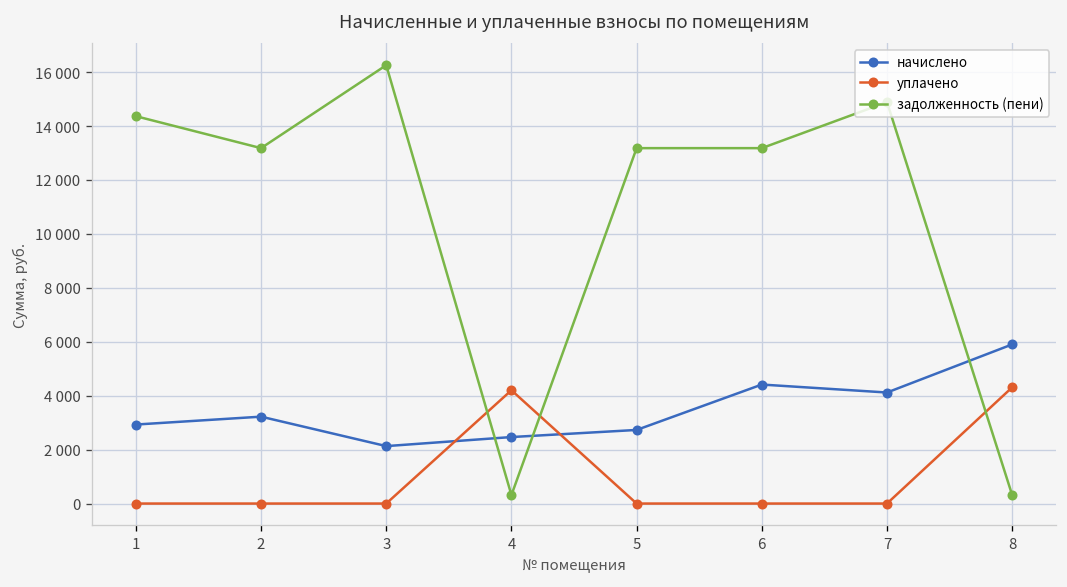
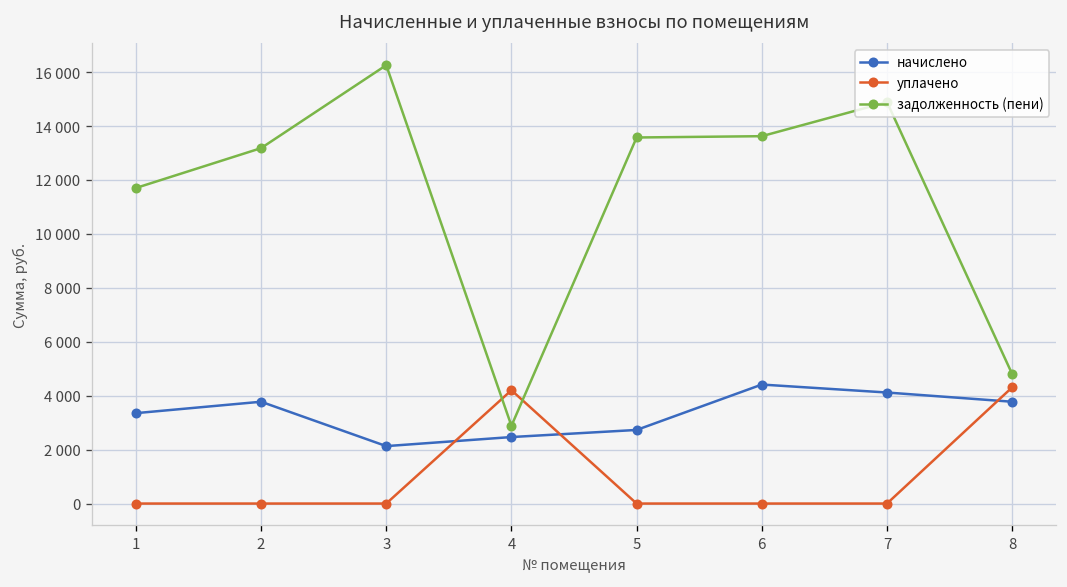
  {
    "начислено": {
-     "1": 2900,
-     "2": 3200,
+     "1": 3400,
+     "2": 3800,
      "3": 2100,
      "4": 2500,
      "5": 2700,
      "6": 4400,
      "7": 4100,
-     "8": 5900
+     "8": 3800
    },
    "уплачено": {
      "1": 0,
      "2": 0,
      "3": 0,
      "4": 4200,
      "5": 0,
      "6": 0,
      "7": 0,
      "8": 4300
    },
    "задолженность (пени)": {
-     "1": 14400,
+     "1": 11700,
      "2": 13200,
      "3": 16300,
-     "4": 300,
-     "5": 13200,
-     "6": 13200,
-     "8": 300
+     "4": 2900,
+     "5": 13600,
+     "6": 13600,
+     "8": 4800
    }
  }
